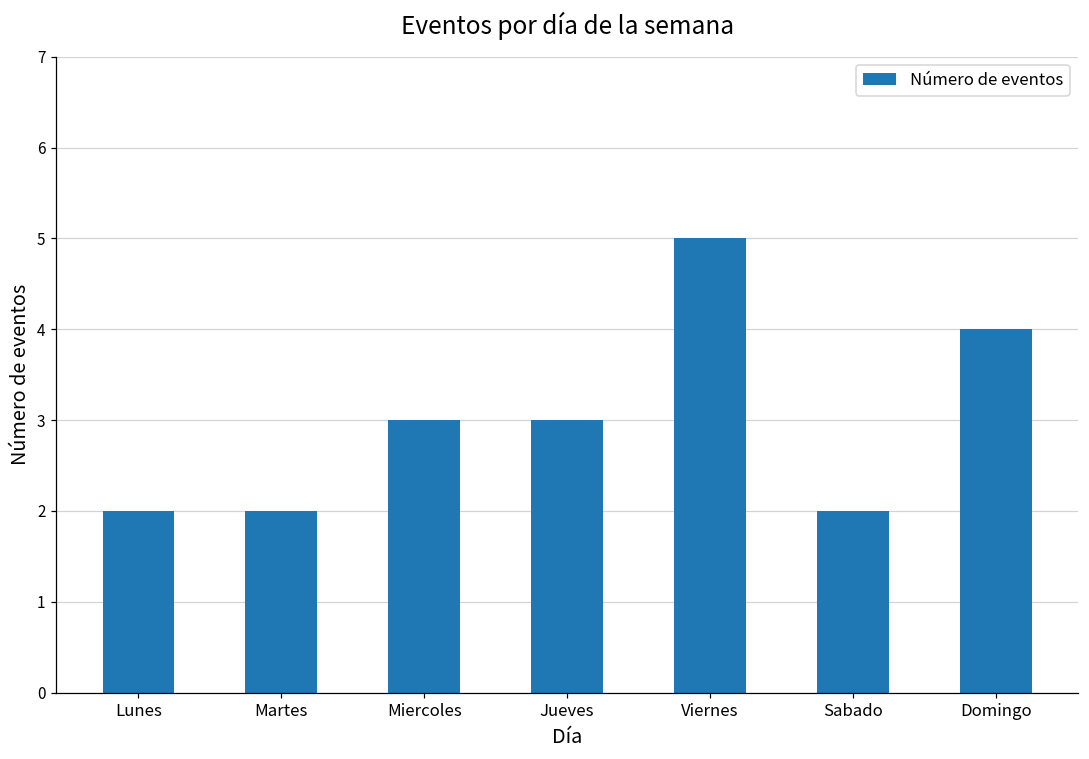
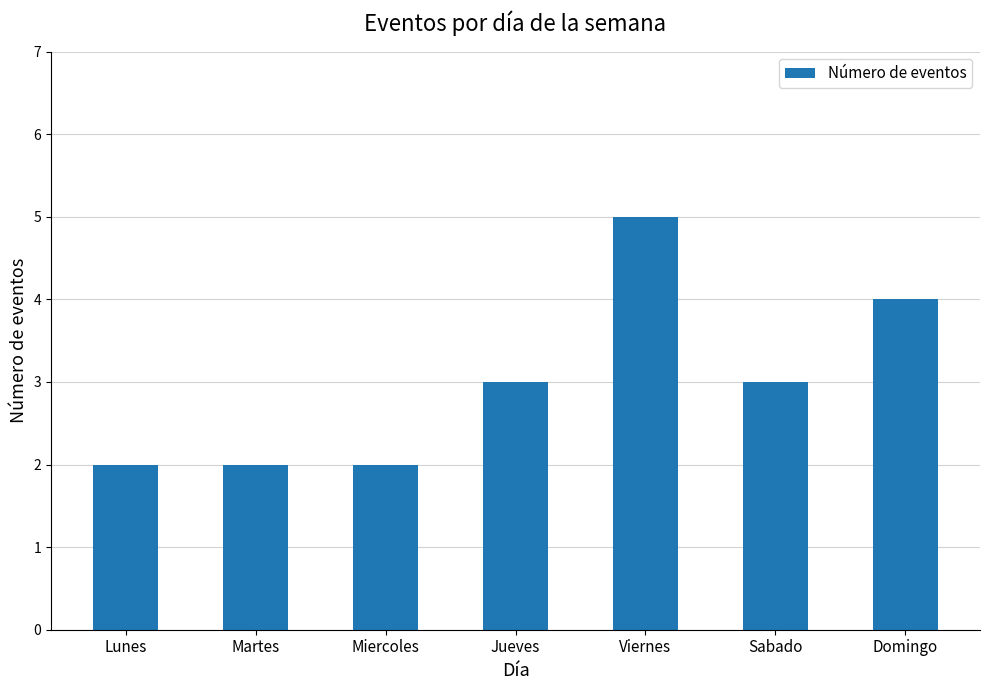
  {
    "Lunes": 2,
    "Martes": 2,
-   "Miercoles": 3,
+   "Miercoles": 2,
    "Jueves": 3,
    "Viernes": 5,
-   "Sabado": 2,
+   "Sabado": 3,
    "Domingo": 4
  }
